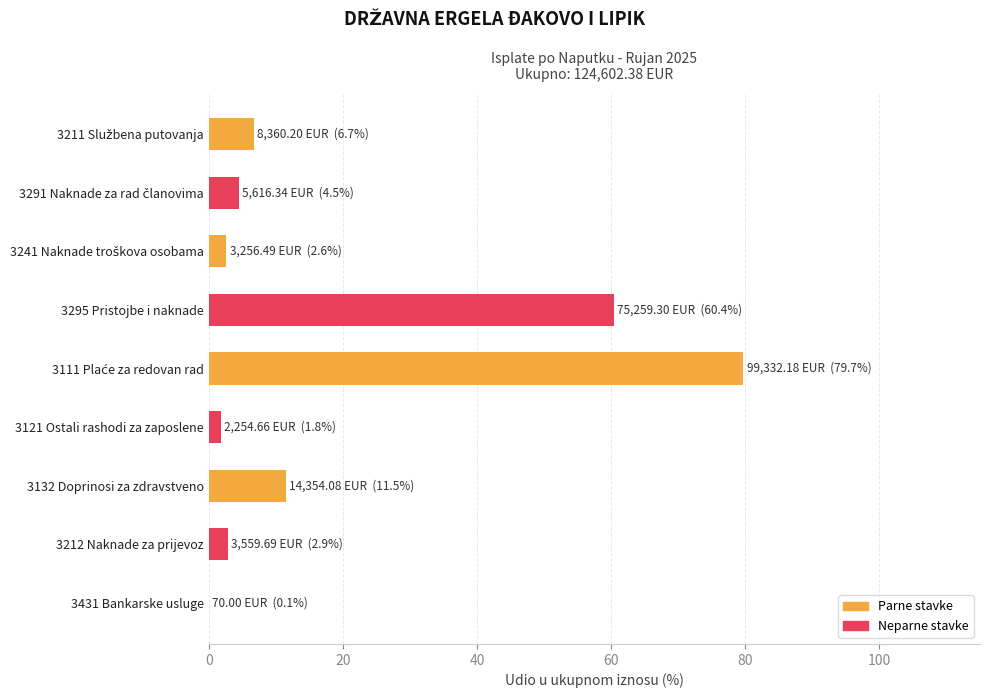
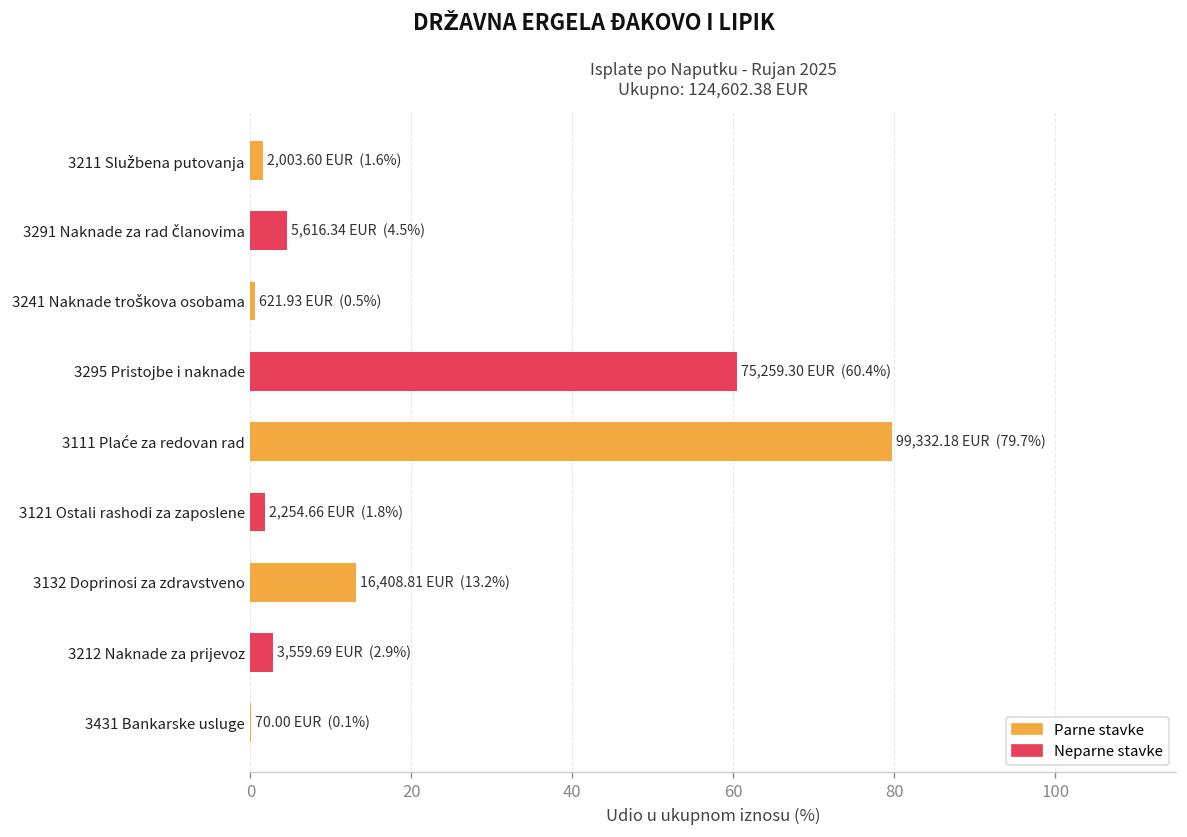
  {
-   "3211 Službena putovanja": "8,360.20 EUR (6.7%)",
+   "3211 Službena putovanja": "2,003.60 EUR (1.6%)",
    "3291 Naknade za rad članovima": "(4.5%)",
-   "3241 Naknade troškova osobama": "3,256.49 EUR (2.6%)",
+   "3241 Naknade troškova osobama": "621.93 EUR (0.5%)",
    "3295 Pristojbe i naknade": "(60.4%)",
    "3111 Plaće za redovan rad": "(79.7%)",
    "3121 Ostali rashodi za zaposlene": "(1.8%)",
-   "3132 Doprinosi za zdravstveno": "14,354.08 EUR (11.5%)",
+   "3132 Doprinosi za zdravstveno": "16,408.81 EUR (13.2%)",
    "3212 Naknade za prijevoz": "(2.9%)",
    "3431 Bankarske usluge": "(0.1%)"
  }
